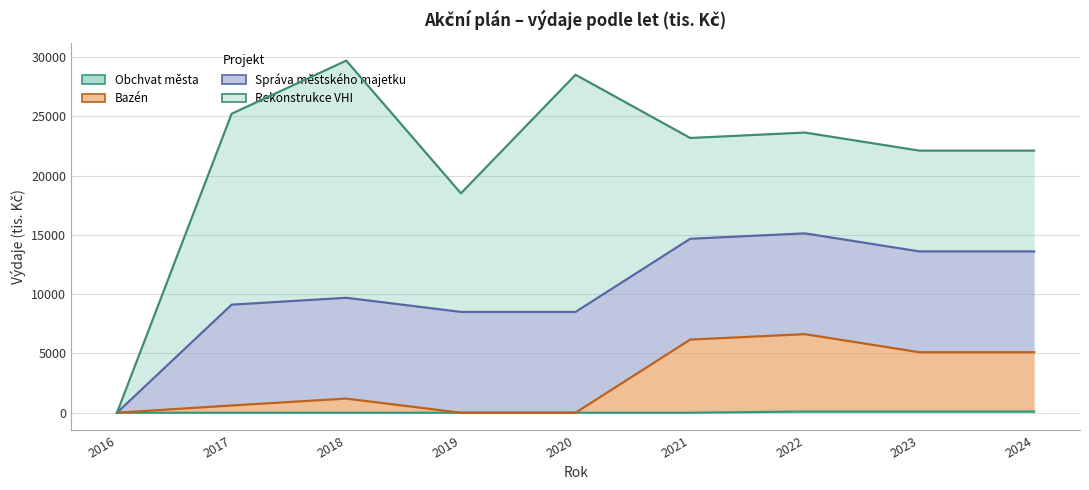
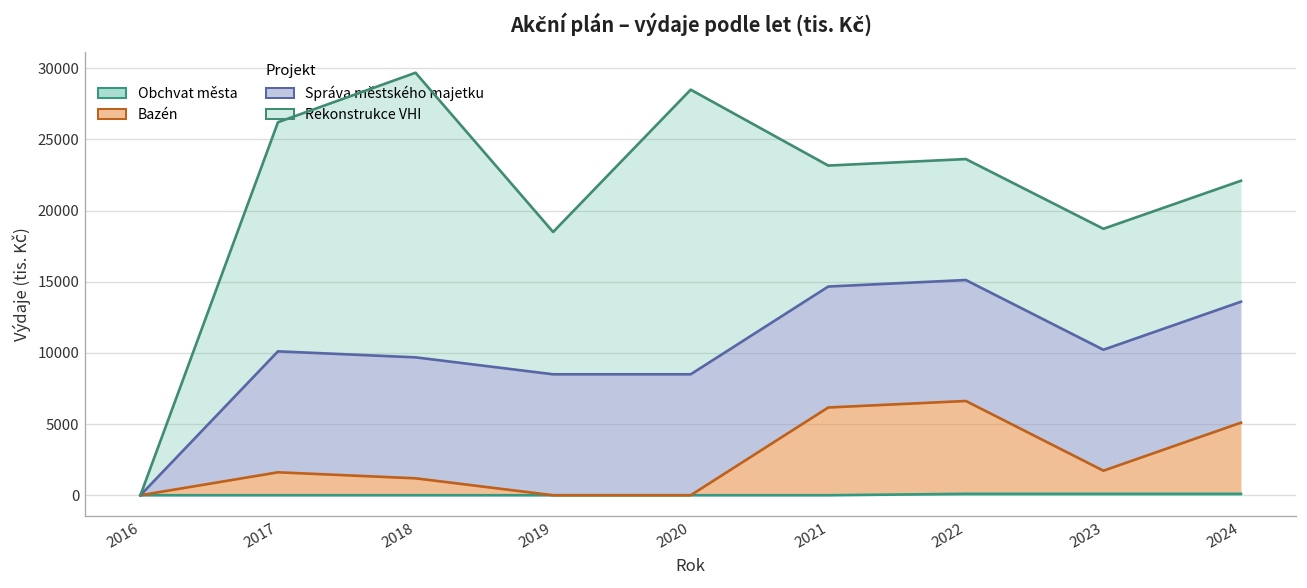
  {
    "Bazén": {
-     "2017": 600,
+     "2017": 1600,
      "2018": 1200,
      "2021": 6200,
      "2022": 6500,
-     "2023": 5000,
+     "2023": 1600,
      "2024": 5000
    }
  }
